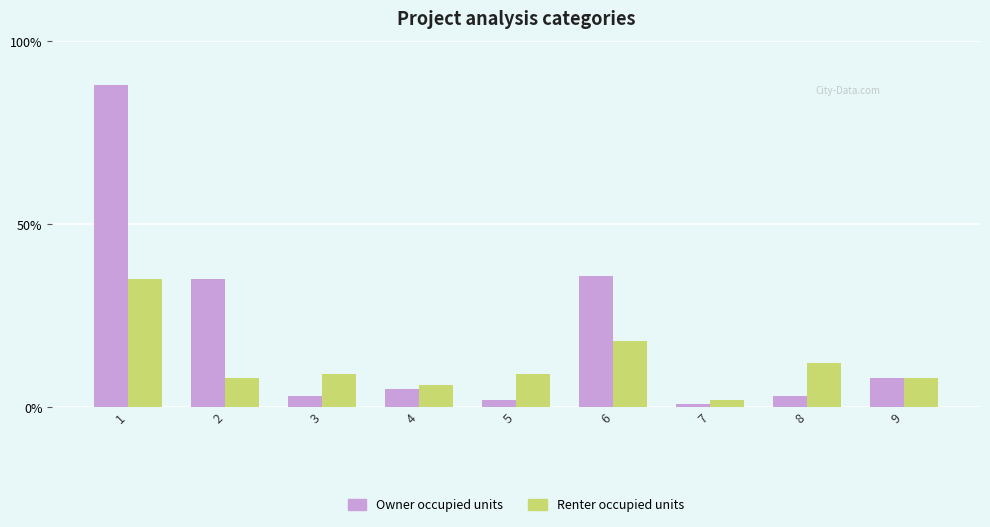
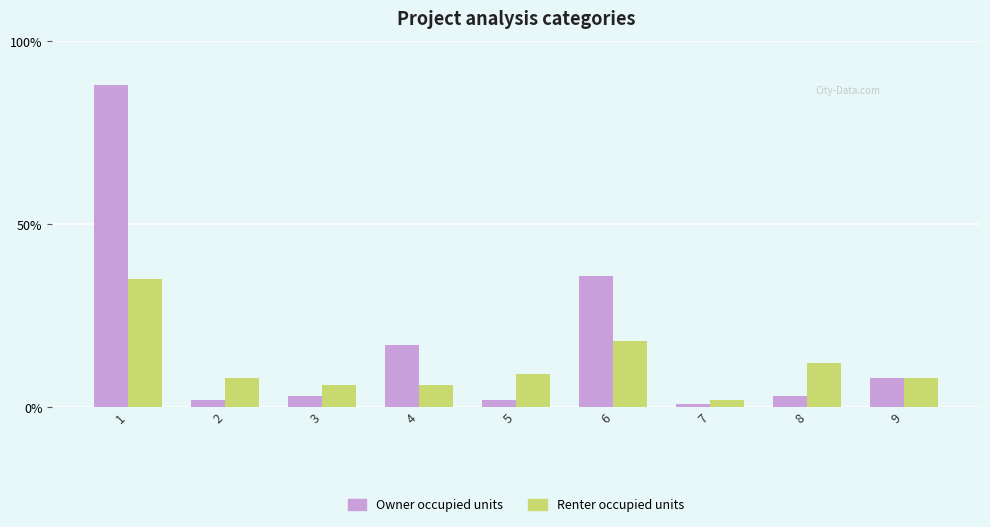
  {
    "Owner occupied units": {
      "1": "88%",
-     "2": "35%",
+     "2": "2%",
      "3": "3%",
-     "4": "5%",
+     "4": "17%",
      "5": "2%",
      "6": "36%",
      "7": "1%",
      "8": "3%",
      "9": "8%"
    },
    "Renter occupied units": {
      "1": "35%",
      "2": "8%",
-     "3": "9%",
+     "3": "6%",
      "4": "6%",
      "5": "9%",
      "6": "18%",
      "7": "2%",
      "8": "12%",
      "9": "8%"
    }
  }
